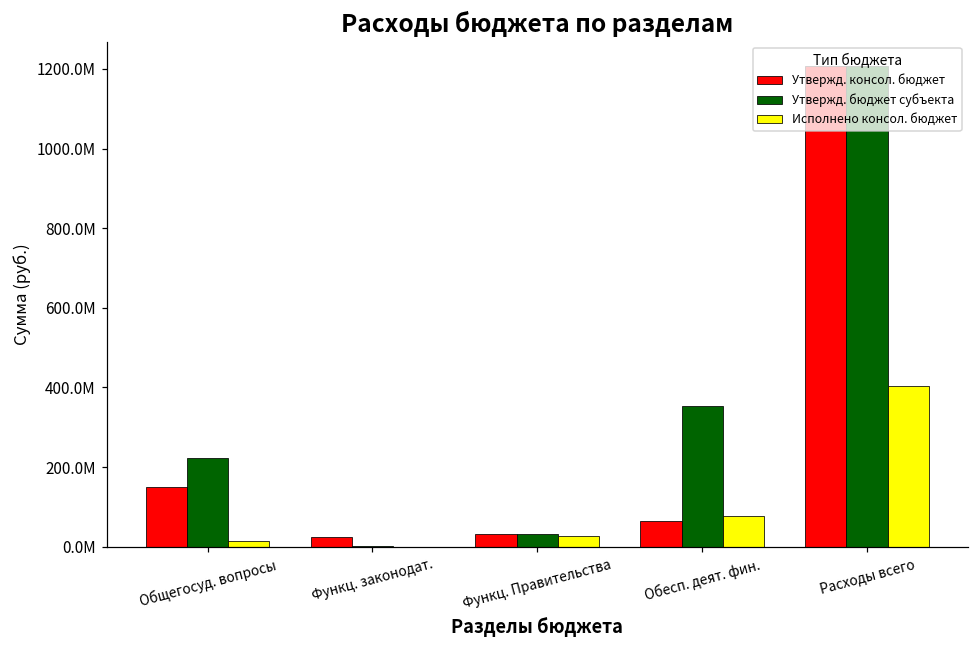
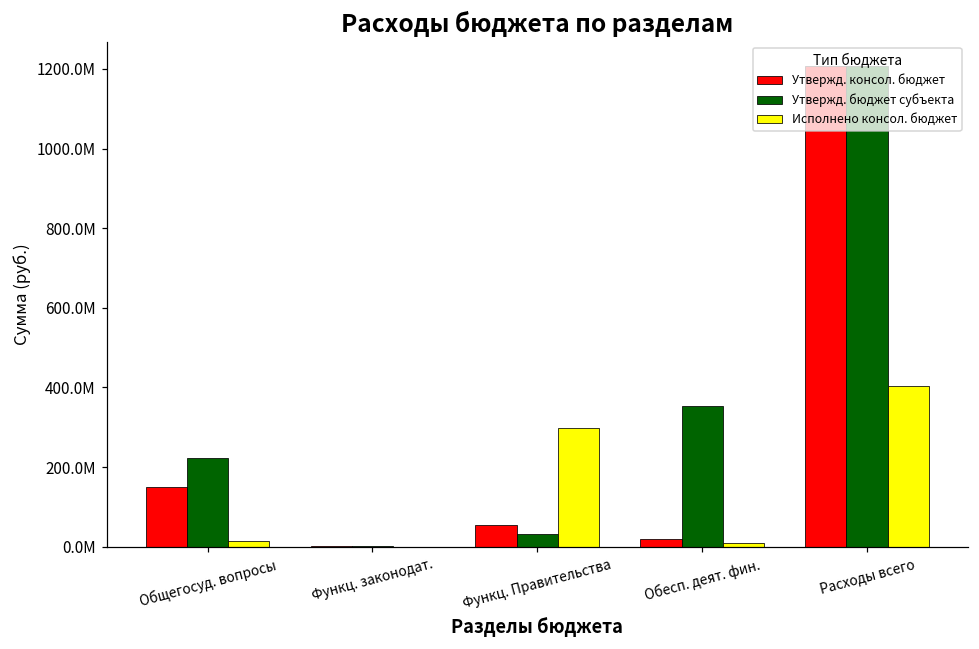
  {
    "Утвержд. консол. бюджет": {
      "Общегосуд. вопросы": 150000000,
-     "Функц. законодат.": 20000000,
-     "Функц. Правительства": 30000000,
-     "Обесп. деят. фин.": 70000000
+     "Функц. законодат.": 0,
+     "Функц. Правительства": 50000000,
+     "Обесп. деят. фин.": 20000000
    },
    "Утвержд. бюджет субъекта": {
      "Общегосуд. вопросы": 220000000,
      "Функц. Правительства": 30000000,
      "Обесп. деят. фин.": 350000000
    },
    "Исполнено консол. бюджет": {
      "Общегосуд. вопросы": 10000000,
-     "Функц. Правительства": 30000000,
-     "Обесп. деят. фин.": 80000000,
+     "Функц. Правительства": 300000000,
+     "Обесп. деят. фин.": 10000000,
      "Расходы всего": 400000000
    }
  }
